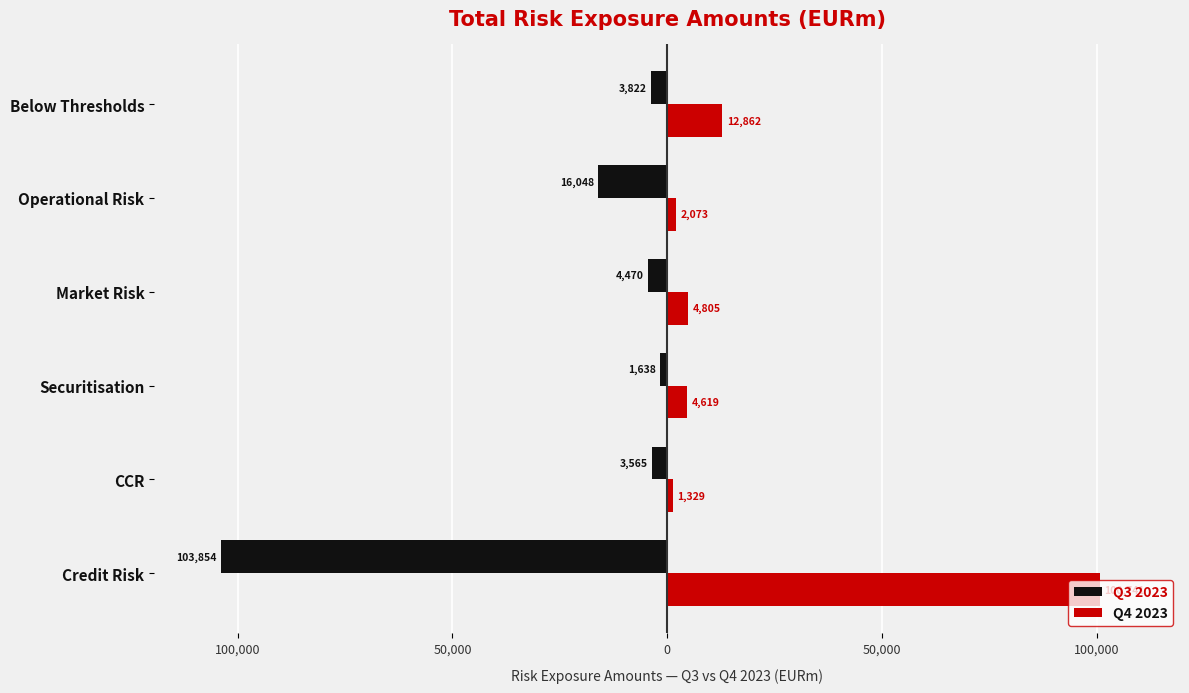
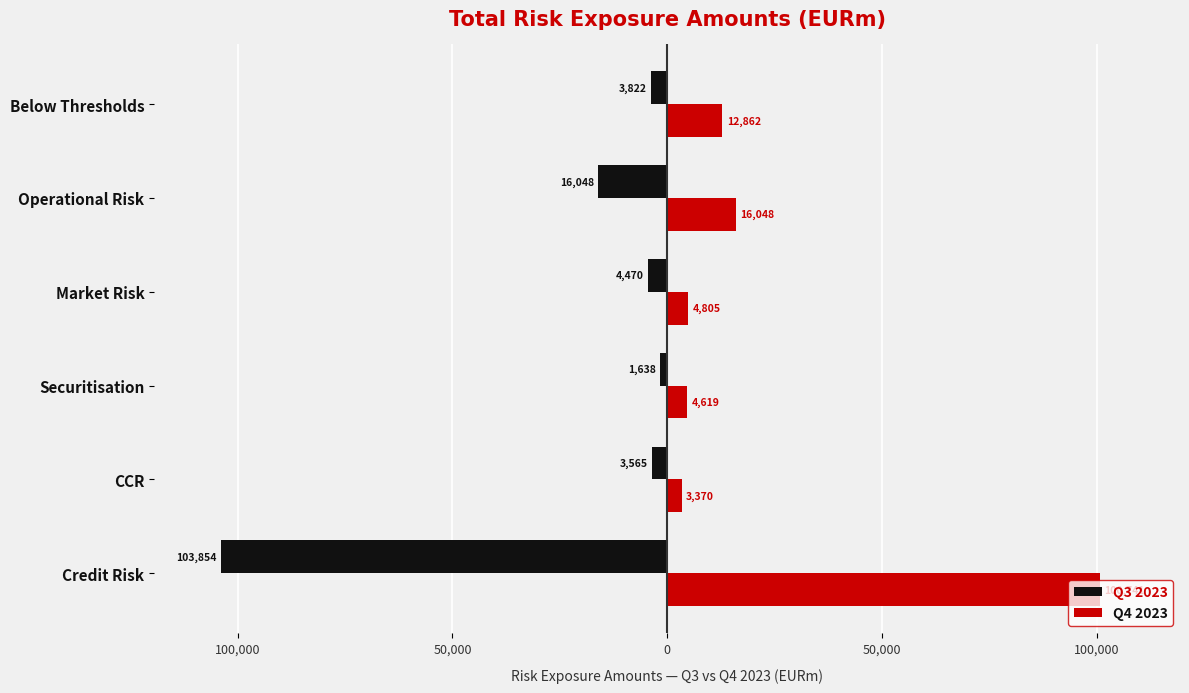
  {
    "Q4 2023": {
      "Below Thresholds": "12,862",
-     "Operational Risk": "2,073",
+     "Operational Risk": "16,048",
      "Market Risk": "4,805",
      "Securitisation": "4,619",
-     "CCR": "1,329"
+     "CCR": "3,370"
    }
  }
